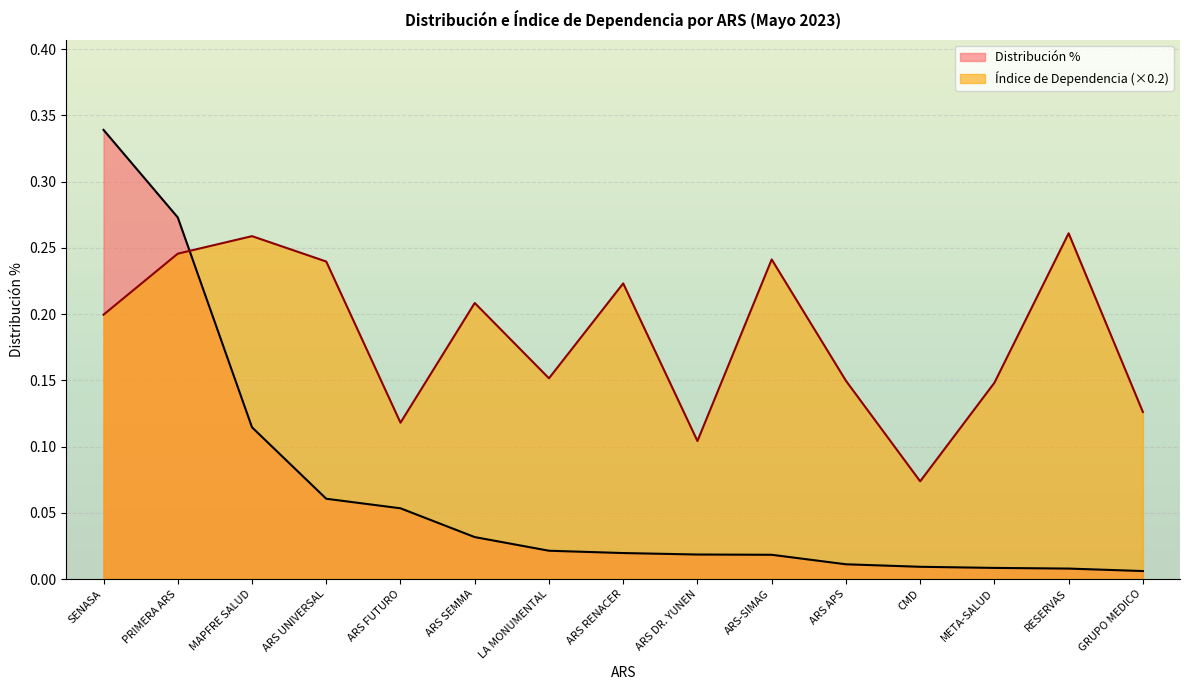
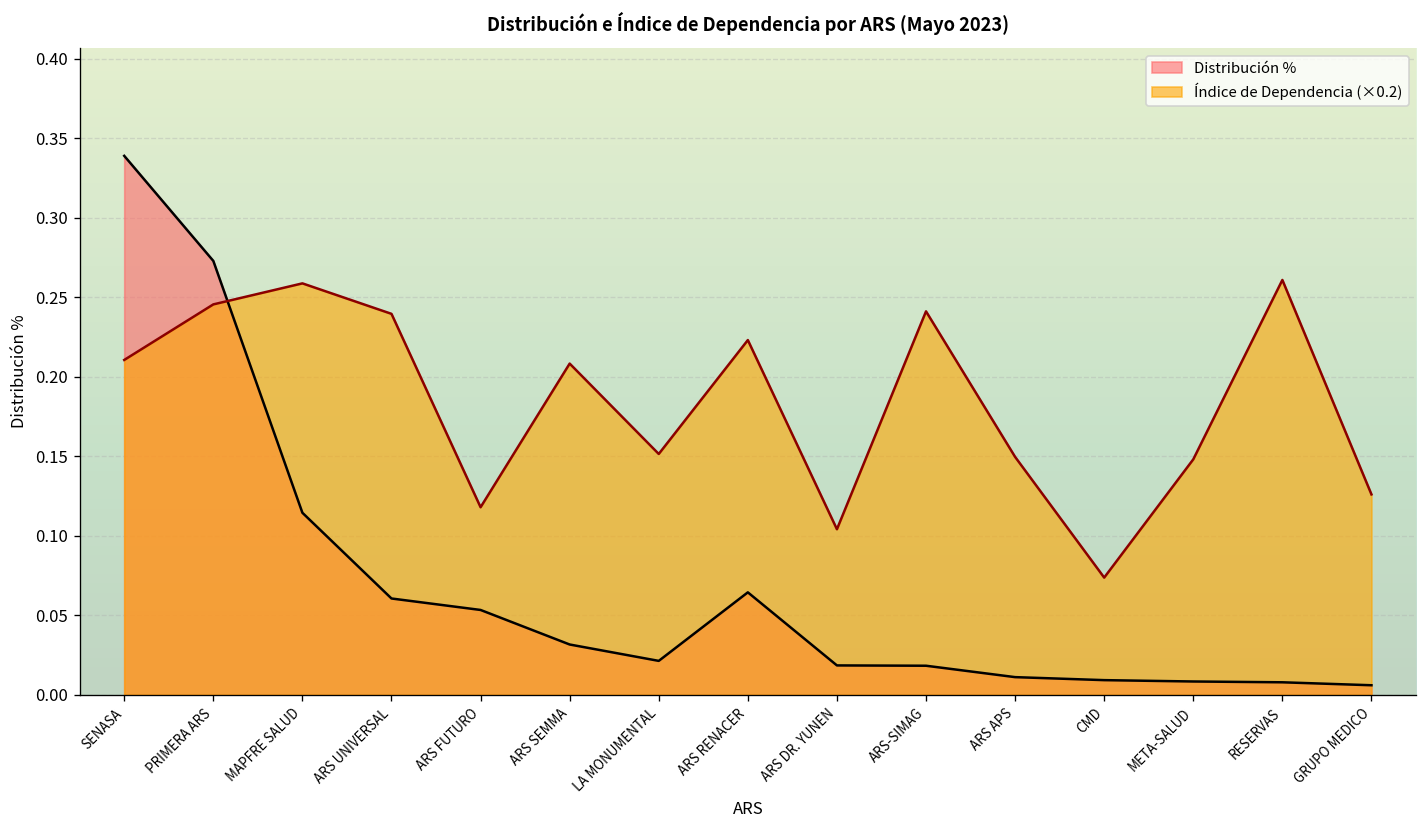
  {
    "Distribución %": {
      "SENASA": 0.339,
      "PRIMERA ARS": 0.273,
      "MAPFRE SALUD": 0.115,
      "ARS UNIVERSAL": 0.061,
      "ARS FUTURO": 0.053,
      "ARS SEMMA": 0.032,
      "LA MONUMENTAL": 0.021,
-     "ARS RENACER": 0.020,
+     "ARS RENACER": 0.064,
      "ARS DR. YUNEN": 0.019,
      "ARS-SIMAG": 0.018,
      "ARS APS": 0.011,
      "CMD": 0.009,
      "META-SALUD": 0.008,
      "RESERVAS": 0.008,
      "GRUPO MEDICO": 0.006
    },
    "Índice de Dependencia (×0.2)": {
-     "SENASA": 0.200,
+     "SENASA": 0.211,
      "PRIMERA ARS": 0.246,
      "MAPFRE SALUD": 0.259,
      "ARS UNIVERSAL": 0.240,
      "ARS FUTURO": 0.118,
      "ARS SEMMA": 0.208,
      "LA MONUMENTAL": 0.152,
      "ARS RENACER": 0.223,
      "ARS DR. YUNEN": 0.104,
      "ARS-SIMAG": 0.241,
      "ARS APS": 0.150,
      "CMD": 0.074,
      "META-SALUD": 0.148,
      "RESERVAS": 0.261,
      "GRUPO MEDICO": 0.126
    }
  }
